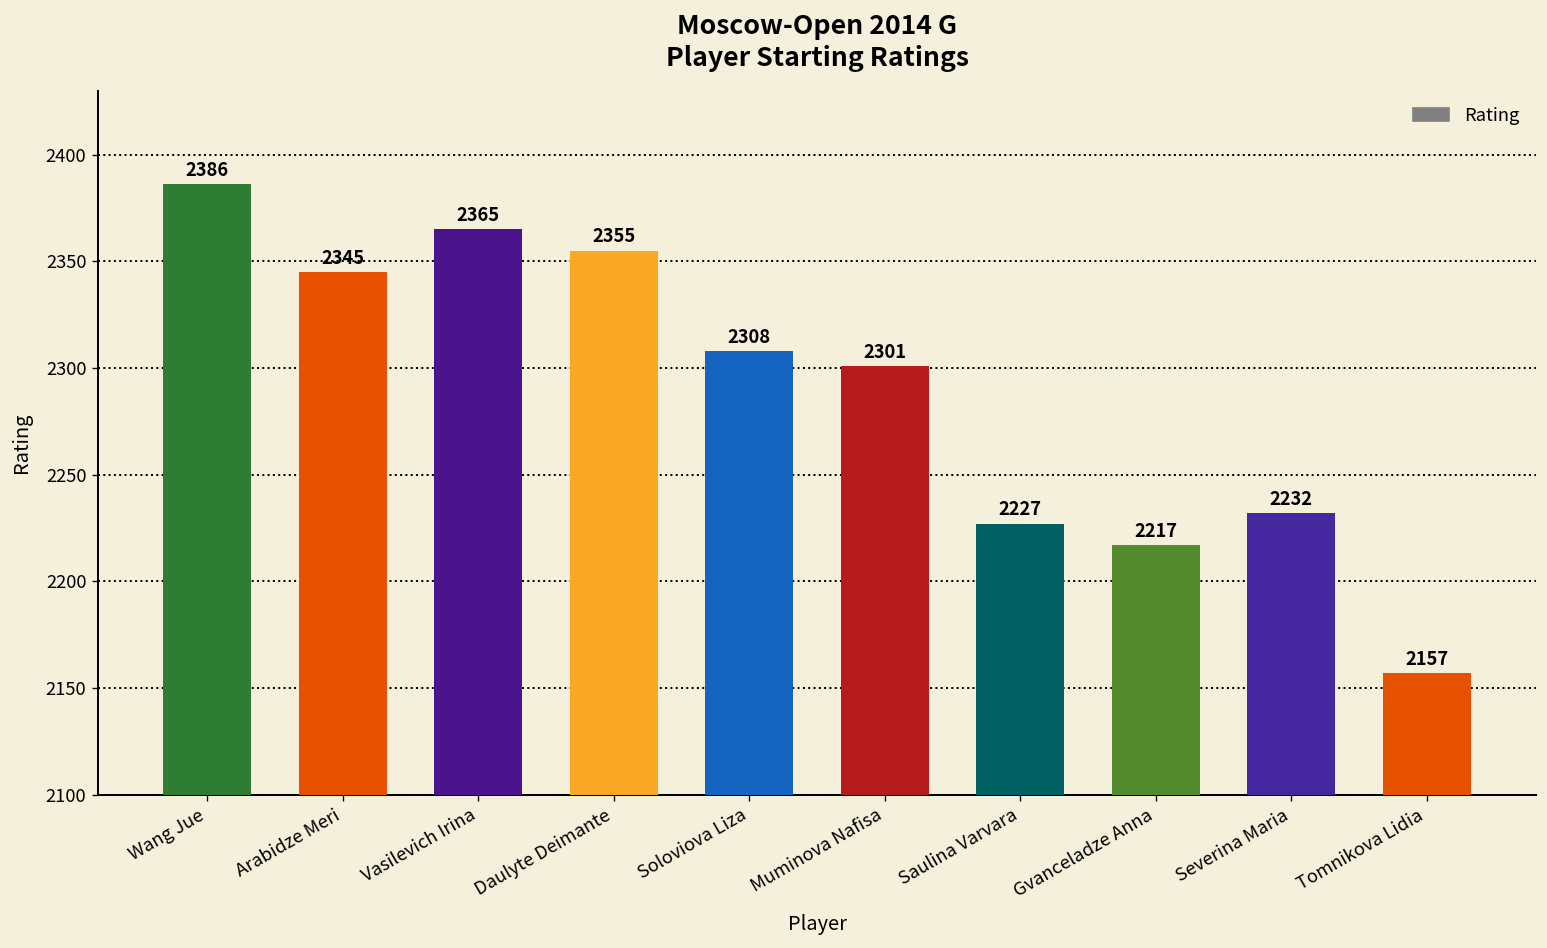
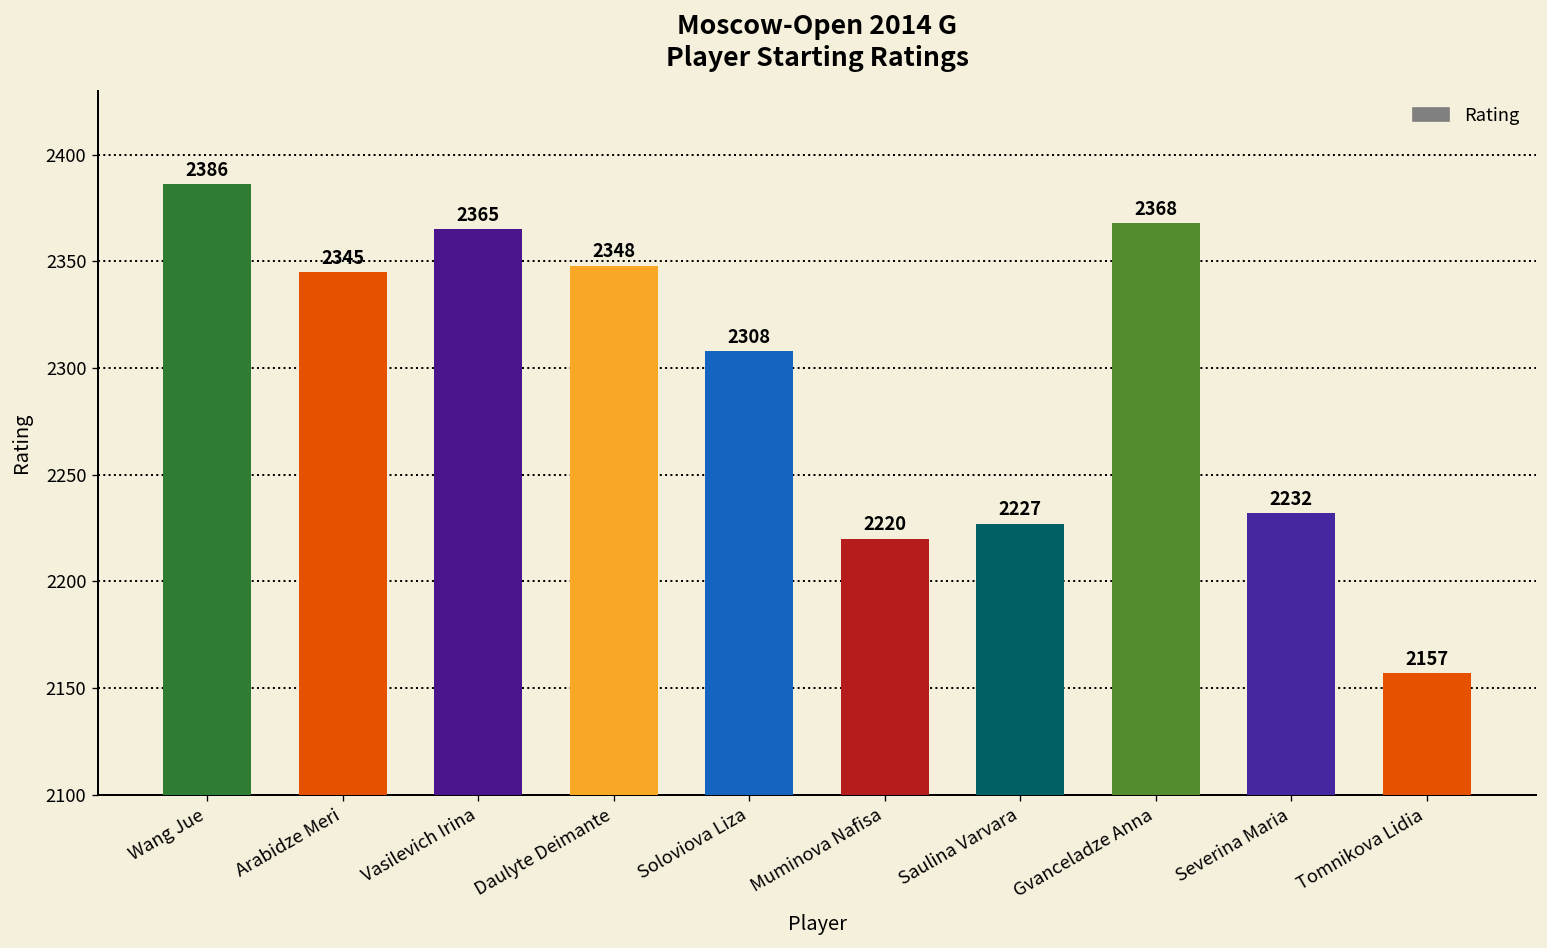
  {
    "Wang Jue": 2386,
    "Arabidze Meri": 2345,
    "Vasilevich Irina": 2365,
-   "Daulyte Deimante": 2355,
+   "Daulyte Deimante": 2348,
    "Soloviova Liza": 2308,
-   "Muminova Nafisa": 2301,
+   "Muminova Nafisa": 2220,
    "Saulina Varvara": 2227,
-   "Gvanceladze Anna": 2217,
+   "Gvanceladze Anna": 2368,
    "Severina Maria": 2232,
    "Tomnikova Lidia": 2157
  }
